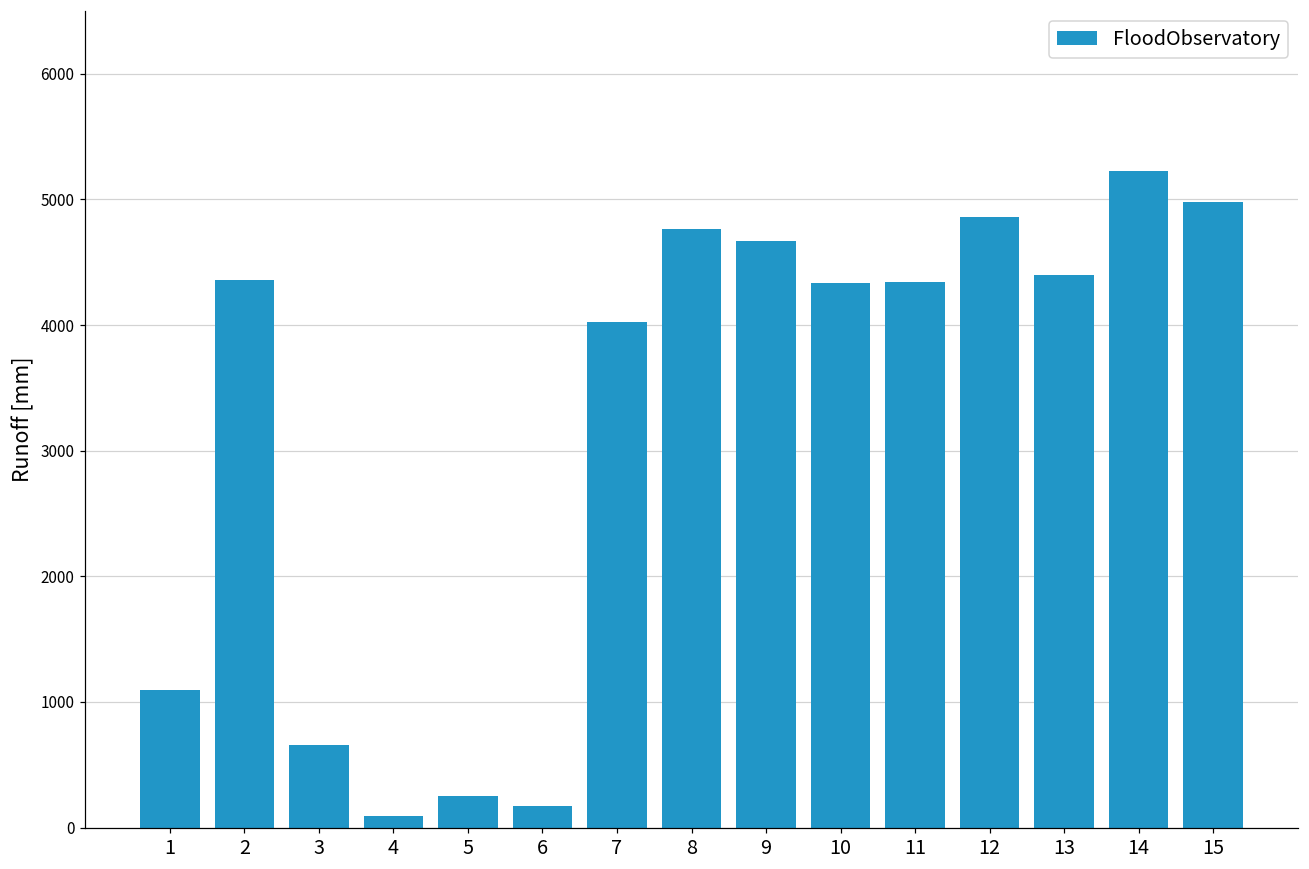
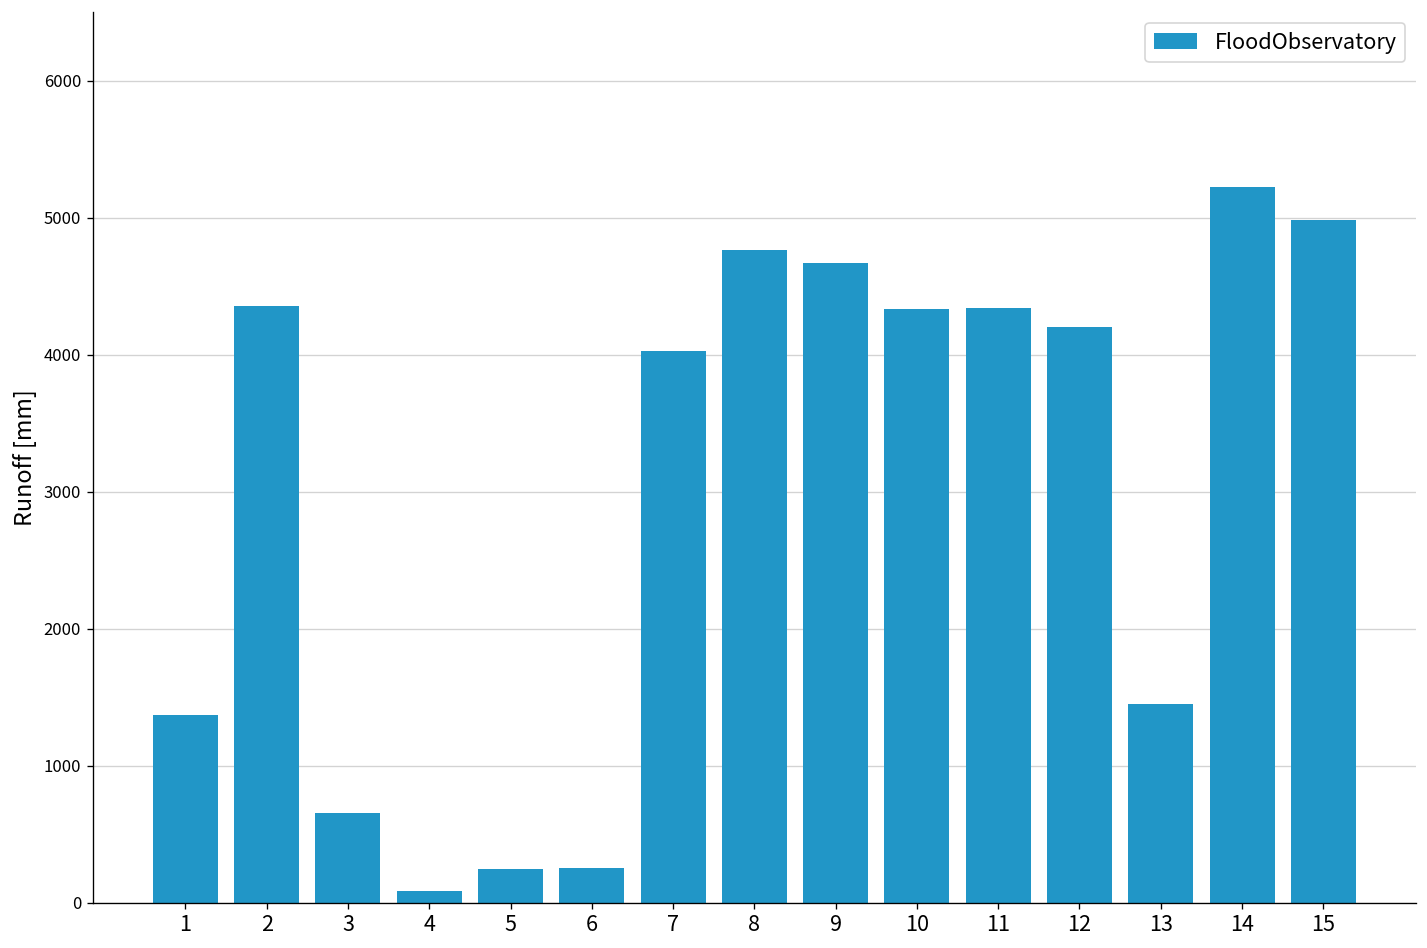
  {
-   "1": 1090,
+   "1": 1370,
    "2": 4360,
    "3": 650,
    "4": 90,
    "5": 250,
-   "6": 170,
+   "6": 260,
    "7": 4020,
    "8": 4760,
    "9": 4670,
    "10": 4330,
    "11": 4340,
-   "12": 4860,
-   "13": 4390,
+   "12": 4200,
+   "13": 1450,
    "14": 5230,
    "15": 4980
  }
